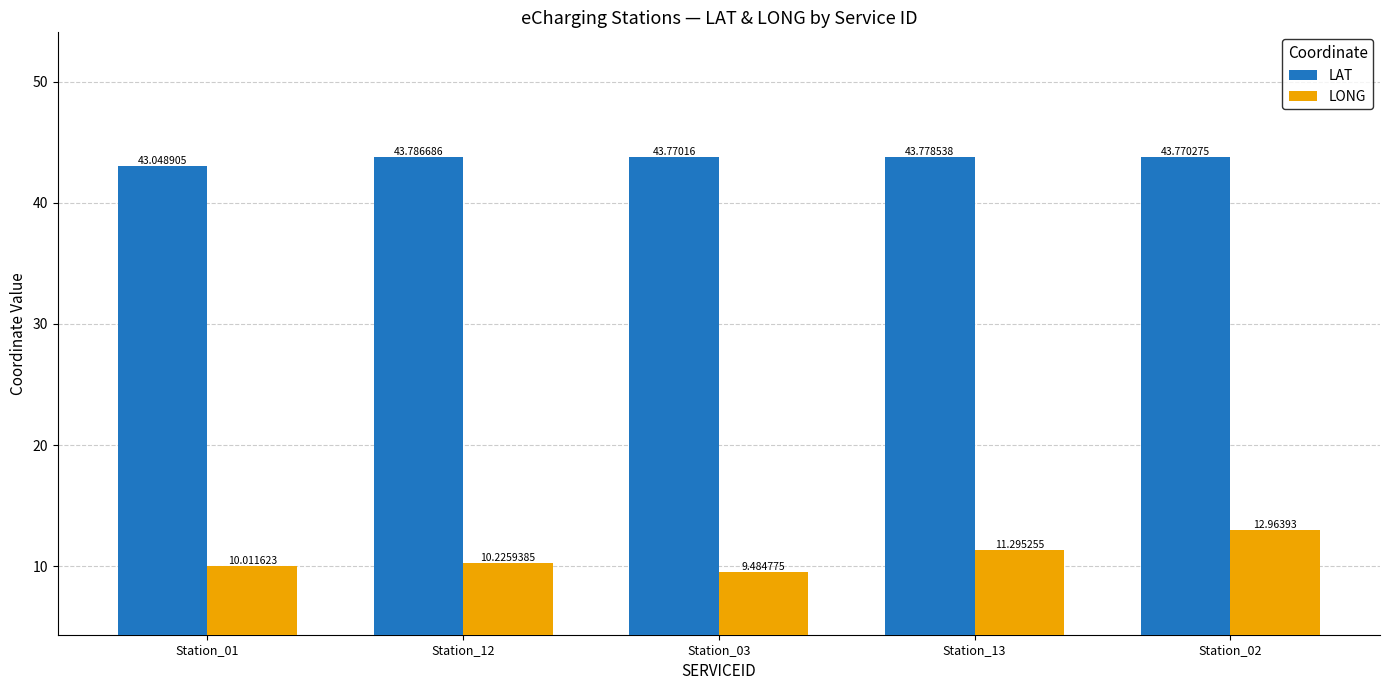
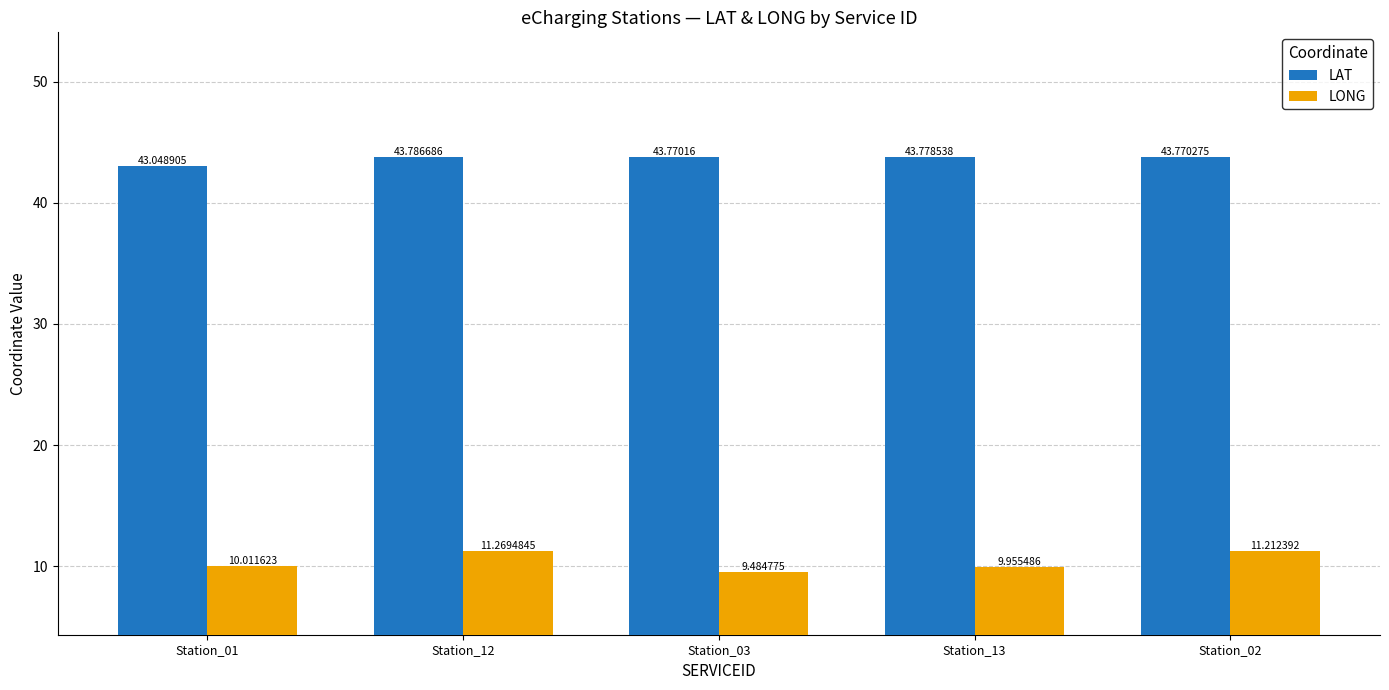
  {
    "LAT": {
      "Station_01": 43.048905,
      "Station_12": 43.786686,
      "Station_03": 43.77016,
      "Station_13": 43.778538,
      "Station_02": 43.770275
    },
    "LONG": {
      "Station_01": 10.011623,
-     "Station_12": 10.2259385,
+     "Station_12": 11.2694845,
      "Station_03": 9.484775,
-     "Station_13": 11.295255,
-     "Station_02": 12.96393
+     "Station_13": 9.955486,
+     "Station_02": 11.212392
    }
  }
